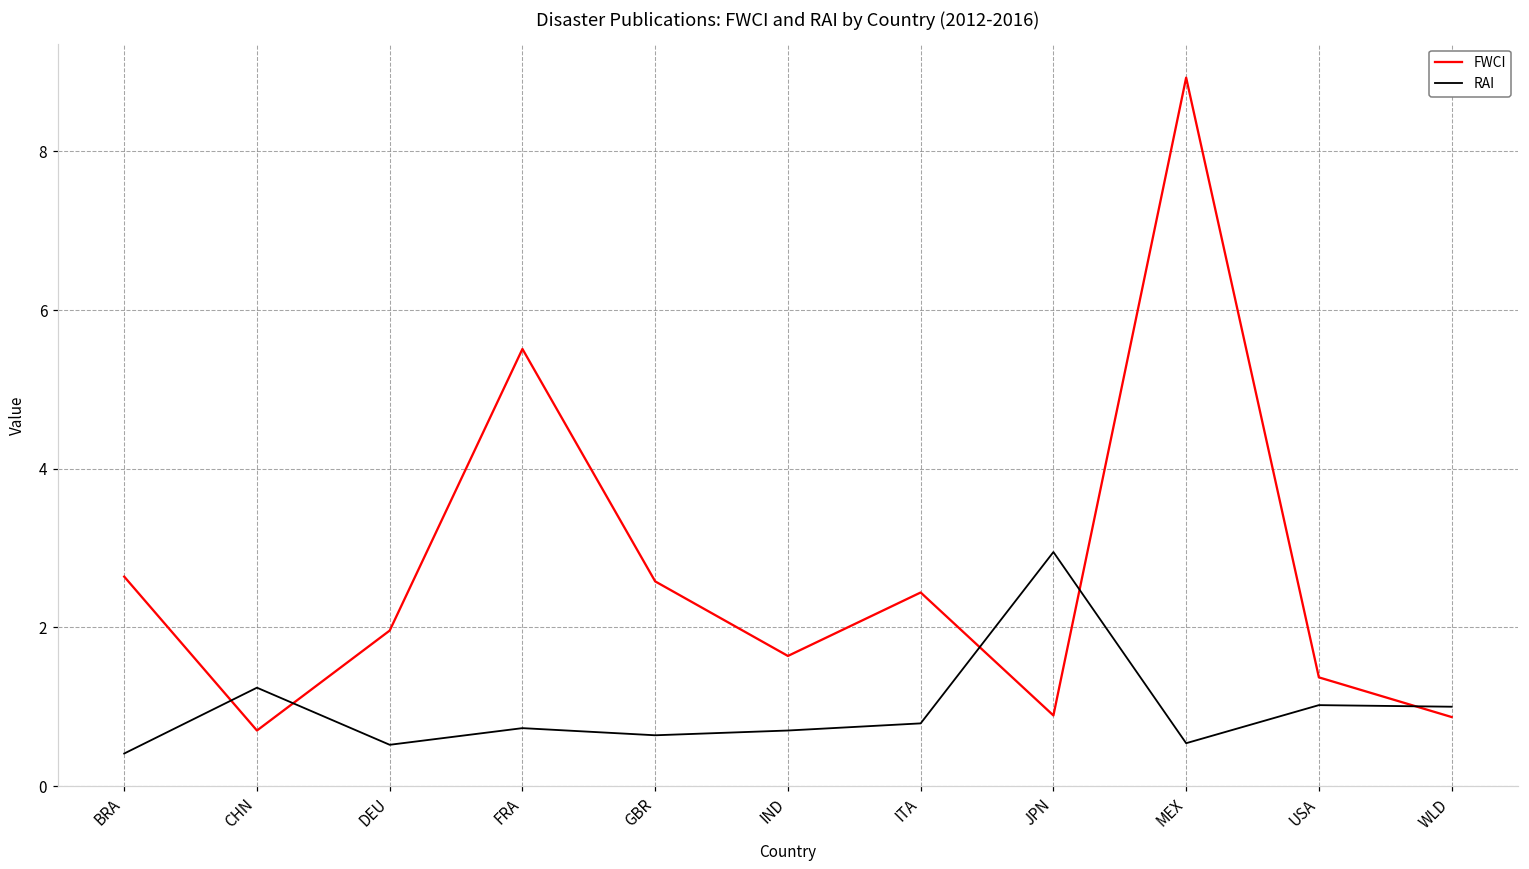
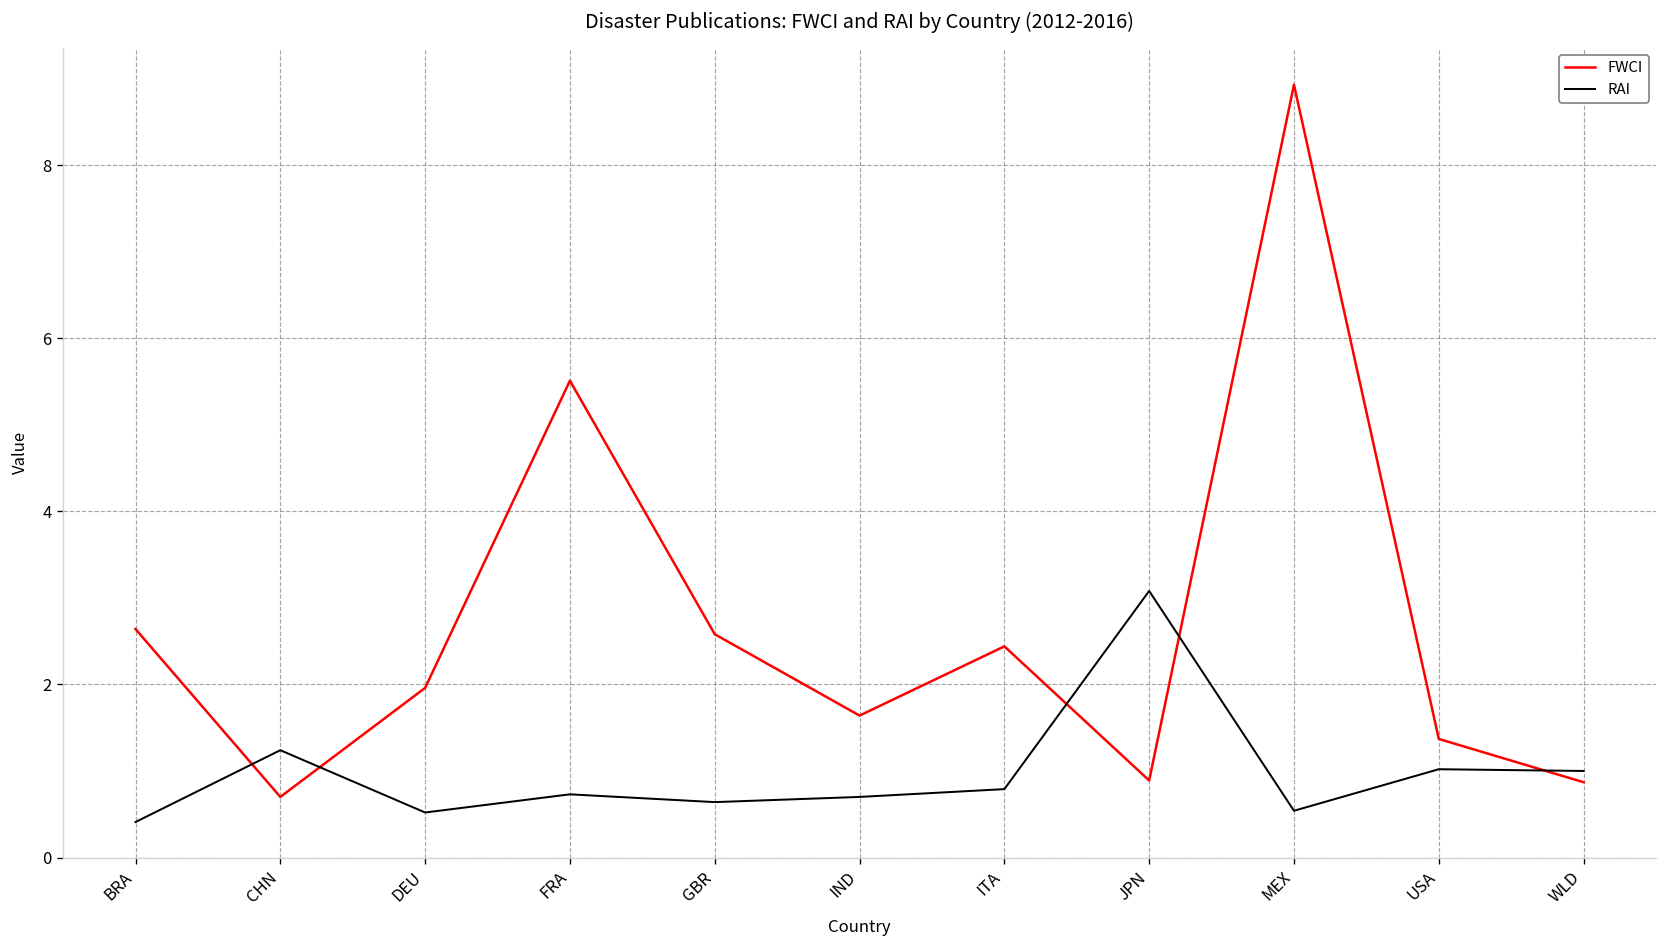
  {
    "FWCI": {
      "BRA": 2.6,
      "CHN": 0.7,
      "DEU": 2.0,
      "FRA": 5.5,
      "GBR": 2.6,
      "IND": 1.6,
      "ITA": 2.4,
      "JPN": 0.9,
      "MEX": 8.9,
      "USA": 1.4,
      "WLD": 0.9
    },
    "RAI": {
      "BRA": 0.4,
      "CHN": 1.2,
      "DEU": 0.5,
      "FRA": 0.7,
      "GBR": 0.6,
      "IND": 0.7,
      "ITA": 0.8,
-     "JPN": 3.0,
+     "JPN": 3.1,
      "MEX": 0.5,
      "USA": 1.0,
      "WLD": 1.0
    }
  }
